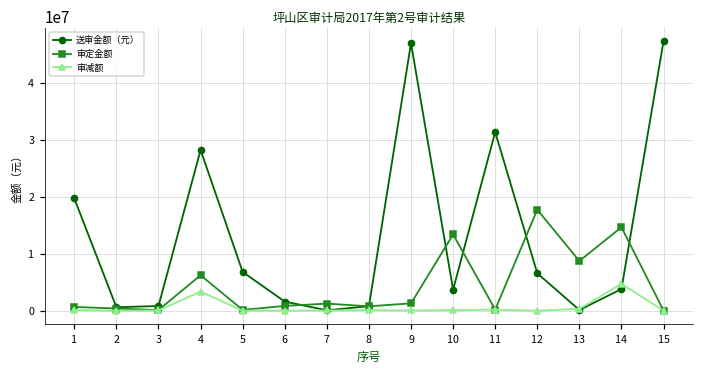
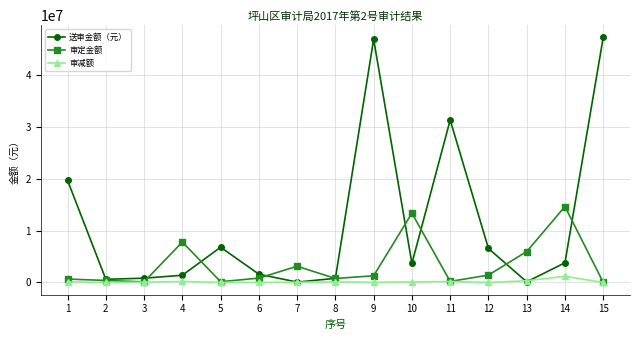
  {
    "送审金额（元）": {
      "1": 20000000,
      "3": 1000000,
-     "4": 28000000,
+     "4": 1000000,
      "5": 7000000,
      "6": 2000000,
      "9": 47000000,
      "10": 4000000,
      "11": 31000000,
      "12": 7000000,
      "14": 4000000,
      "15": 47000000
    },
    "审定金额": {
      "1": 1000000,
-     "4": 6000000,
+     "4": 8000000,
      "6": 1000000,
-     "7": 1000000,
+     "7": 3000000,
      "9": 1000000,
      "10": 13000000,
-     "12": 18000000,
-     "13": 9000000,
+     "12": 1000000,
+     "13": 6000000,
      "14": 15000000
    },
    "审减额": {
      "1": 0,
-     "4": 3000000,
+     "4": 0,
      "6": 0,
      "8": 0,
      "9": 0,
      "10": 0,
      "12": 0,
-     "14": 5000000
+     "14": 1000000
    }
  }
